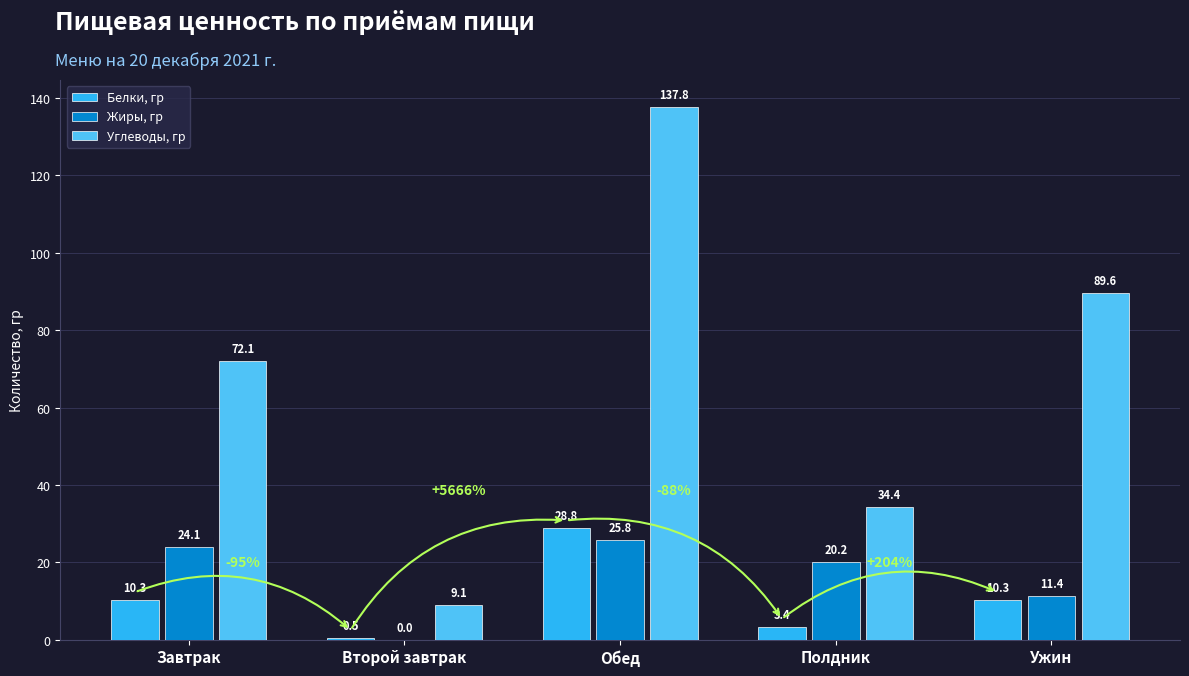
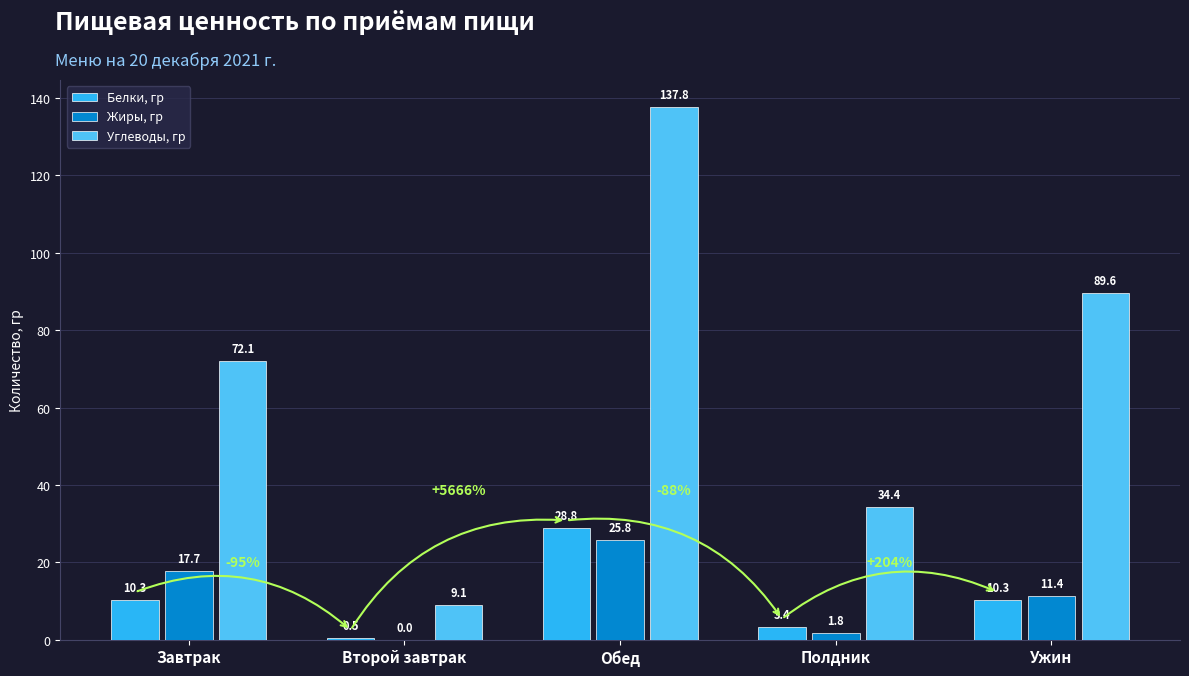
  {
    "Жиры, гр": {
-     "Завтрак": 24.1,
+     "Завтрак": 17.7,
      "Второй завтрак": 0.0,
      "Обед": 25.8,
-     "Полдник": 20.2,
+     "Полдник": 1.8,
      "Ужин": 11.4
    }
  }
